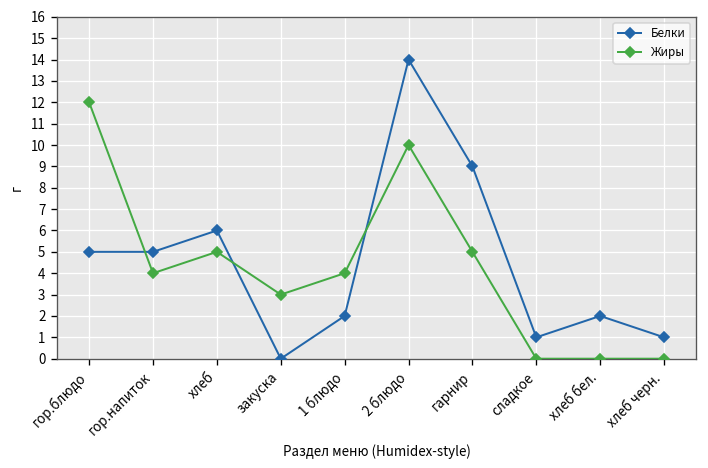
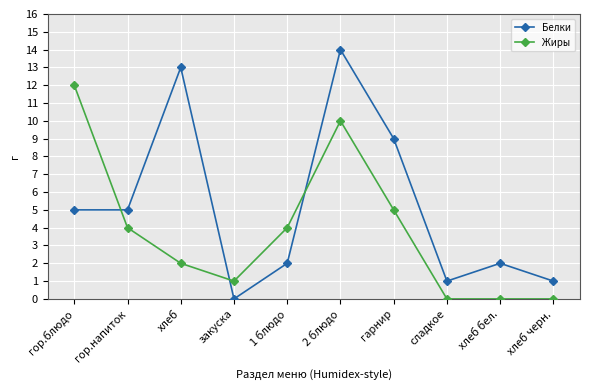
  {
    "Белки": {
      "гор.блюдо": 5,
      "гор.напиток": 5,
-     "хлеб": 6,
+     "хлеб": 13,
      "закуска": 0,
      "1 блюдо": 2,
      "2 блюдо": 14,
      "гарнир": 9,
      "сладкое": 1,
      "хлеб бел.": 2,
      "хлеб черн.": 1
    },
    "Жиры": {
      "гор.блюдо": 12,
      "гор.напиток": 4,
-     "хлеб": 5,
-     "закуска": 3,
+     "хлеб": 2,
+     "закуска": 1,
      "1 блюдо": 4,
      "2 блюдо": 10,
      "гарнир": 5,
      "сладкое": 0,
      "хлеб бел.": 0,
      "хлеб черн.": 0
    }
  }
